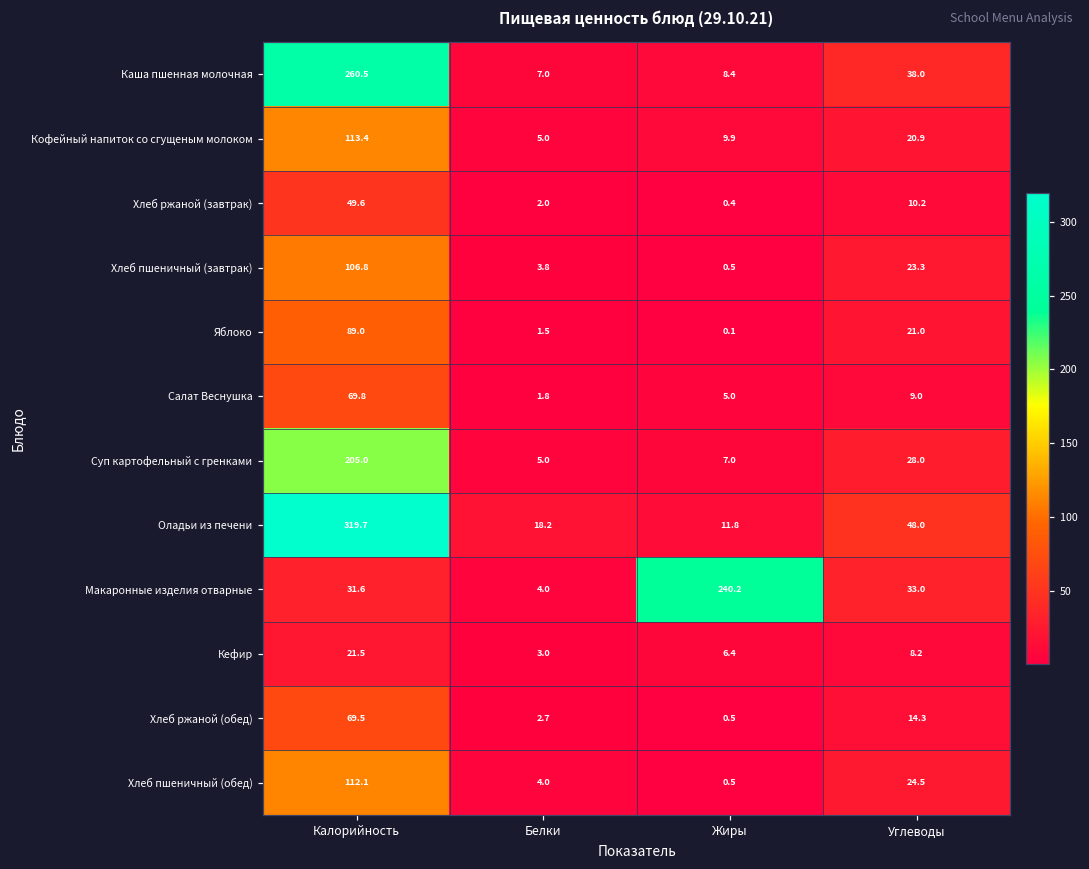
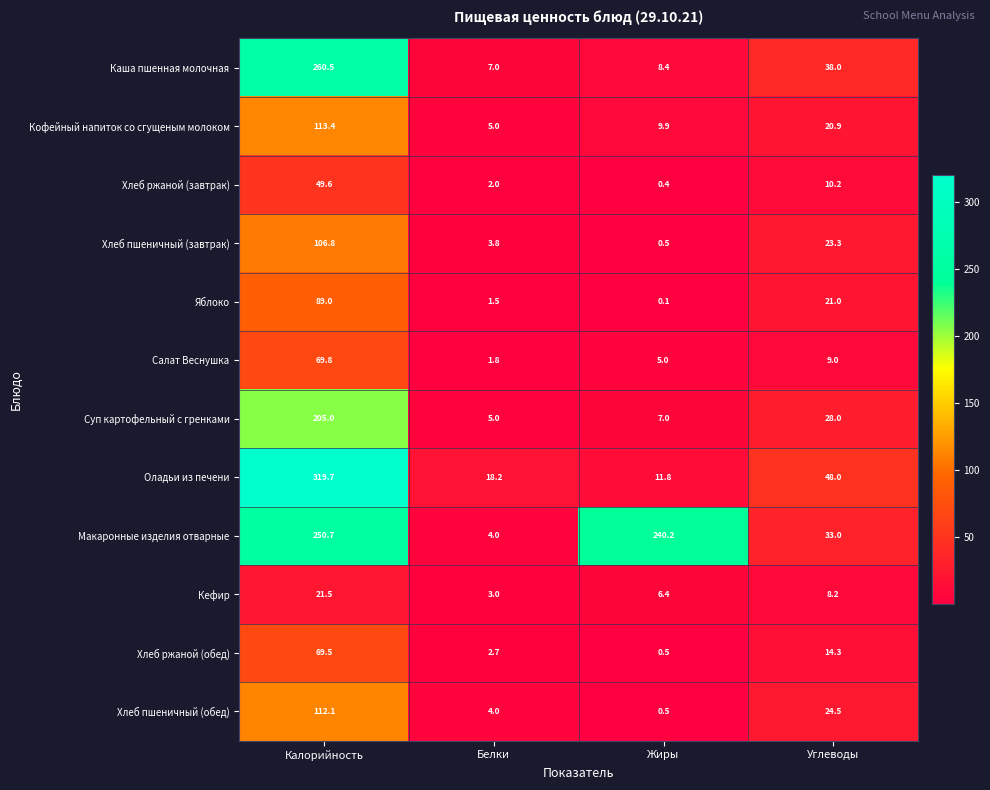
  {
    "Каша пшенная молочная": {
      "Калорийность": 260.5,
      "Белки": 7.0,
      "Жиры": 8.4,
      "Углеводы": 38.0
    },
    "Кофейный напиток со сгущеным молоком": {
      "Калорийность": 113.4,
      "Белки": 5.0,
      "Жиры": 9.9,
      "Углеводы": 20.9
    },
    "Хлеб ржаной (завтрак)": {
      "Калорийность": 49.6,
      "Белки": 2.0,
      "Жиры": 0.4,
      "Углеводы": 10.2
    },
    "Хлеб пшеничный (завтрак)": {
      "Калорийность": 106.8,
      "Белки": 3.8,
      "Жиры": 0.5,
      "Углеводы": 23.3
    },
    "Яблоко": {
      "Калорийность": 89.0,
      "Белки": 1.5,
      "Жиры": 0.1,
      "Углеводы": 21.0
    },
    "Салат Веснушка": {
      "Калорийность": 69.8,
      "Белки": 1.8,
      "Жиры": 5.0,
      "Углеводы": 9.0
    },
    "Суп картофельный с гренками": {
      "Калорийность": 205.0,
      "Белки": 5.0,
      "Жиры": 7.0,
      "Углеводы": 28.0
    },
    "Оладьи из печени": {
      "Калорийность": 319.7,
      "Белки": 18.2,
      "Жиры": 11.8,
      "Углеводы": 48.0
    },
    "Макаронные изделия отварные": {
-     "Калорийность": 31.6,
+     "Калорийность": 250.7,
      "Белки": 4.0,
      "Жиры": 240.2,
      "Углеводы": 33.0
    },
    "Кефир": {
      "Калорийность": 21.5,
      "Белки": 3.0,
      "Жиры": 6.4,
      "Углеводы": 8.2
    },
    "Хлеб ржаной (обед)": {
      "Калорийность": 69.5,
      "Белки": 2.7,
      "Жиры": 0.5,
      "Углеводы": 14.3
    },
    "Хлеб пшеничный (обед)": {
      "Калорийность": 112.1,
      "Белки": 4.0,
      "Жиры": 0.5,
      "Углеводы": 24.5
    }
  }
